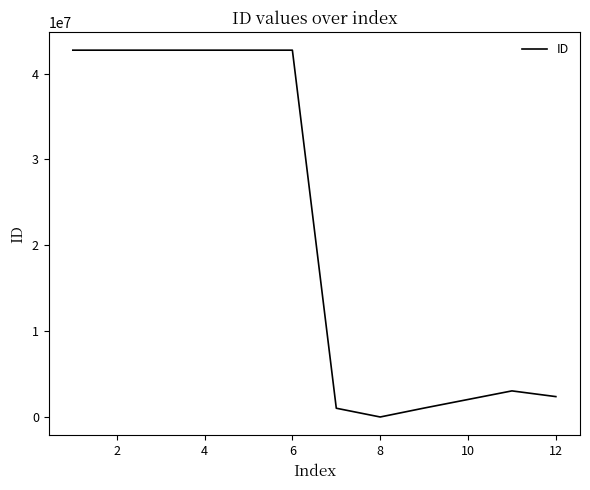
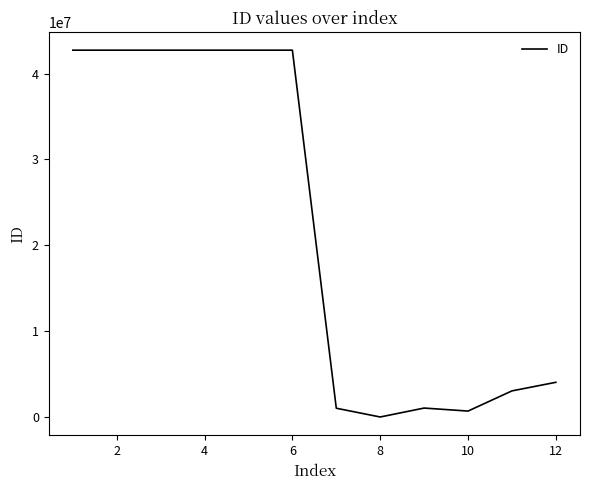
  {
    "2": 43000000,
    "4": 43000000,
    "6": 43000000,
    "8": 0,
-   "10": 2000000,
-   "12": 2000000
+   "10": 1000000,
+   "12": 4000000
  }
